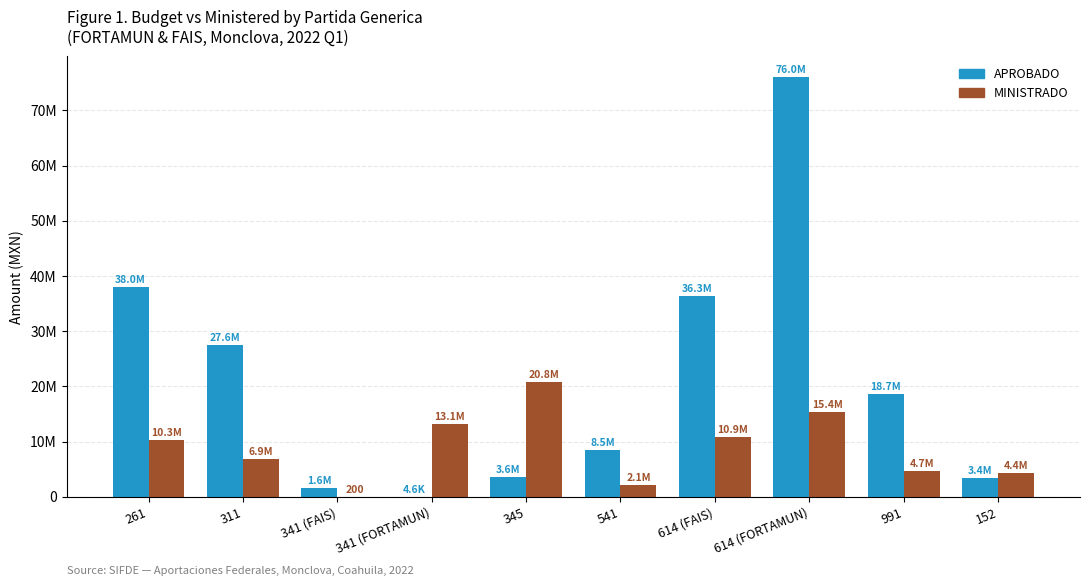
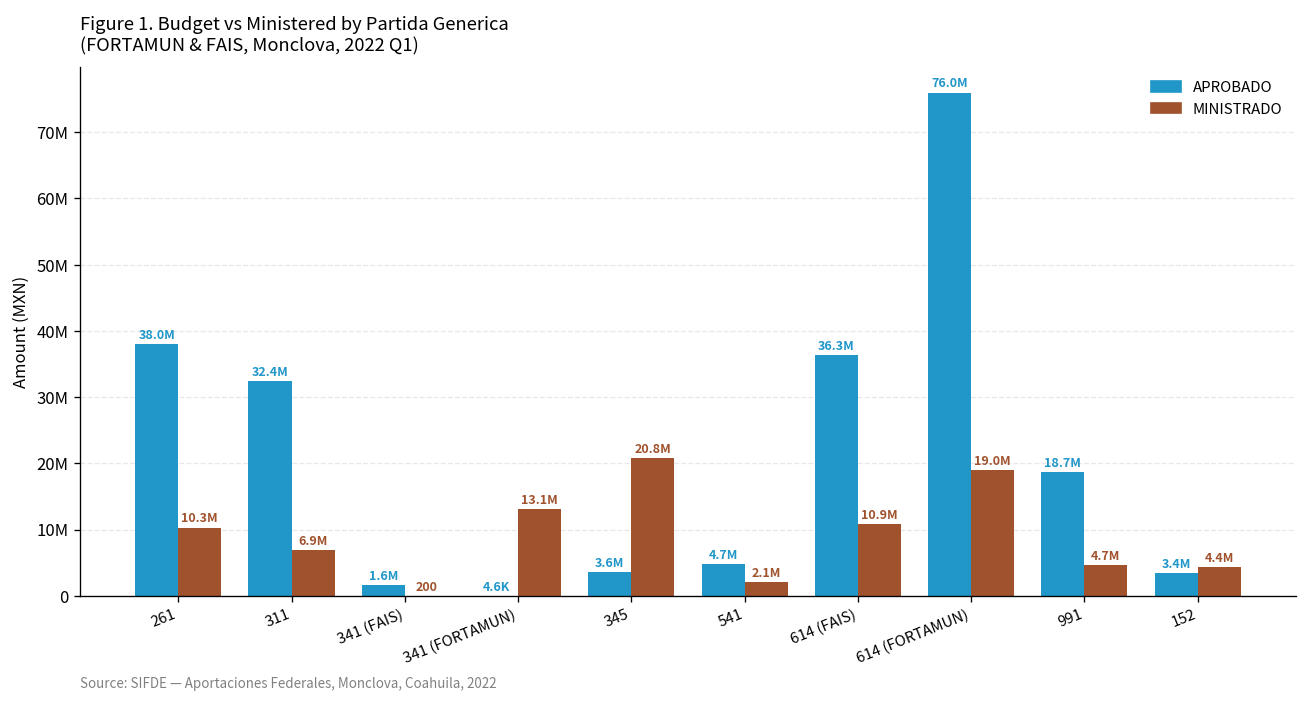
  {
    "APROBADO": {
      "261": "38.0M",
-     "311": "27.6M",
+     "311": "32.4M",
      "341 (FAIS)": "1.6M",
      "341 (FORTAMUN)": "4.6K",
      "345": "3.6M",
-     "541": "8.5M",
+     "541": "4.7M",
      "614 (FAIS)": "36.3M",
      "614 (FORTAMUN)": "76.0M",
      "991": "18.7M",
      "152": "3.4M"
    },
    "MINISTRADO": {
      "261": "10.3M",
      "311": "6.9M",
      "341 (FAIS)": "200",
      "341 (FORTAMUN)": "13.1M",
      "345": "20.8M",
      "541": "2.1M",
      "614 (FAIS)": "10.9M",
-     "614 (FORTAMUN)": "15.4M",
+     "614 (FORTAMUN)": "19.0M",
      "991": "4.7M",
      "152": "4.4M"
    }
  }
